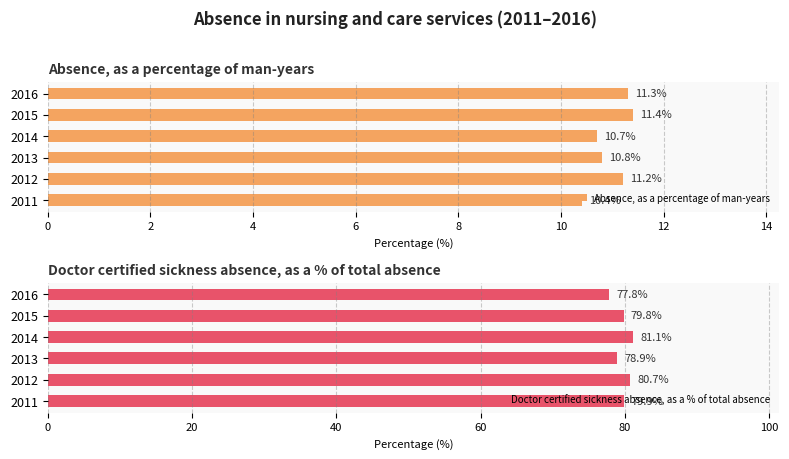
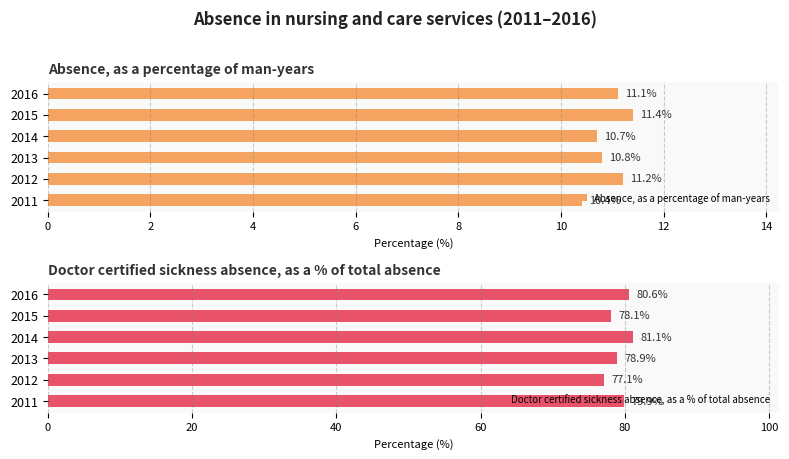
  {
    "Absence, as a percentage of man-years": {
-     "2016": "11.3%",
+     "2016": "11.1%",
      "2015": "11.4%",
      "2014": "10.7%",
      "2013": "10.8%",
      "2012": "11.2%",
      "2011": "10.4%"
    },
    "Doctor certified sickness absence, as a % of total absence": {
-     "2016": "77.8%",
-     "2015": "79.8%",
+     "2016": "80.6%",
+     "2015": "78.1%",
      "2014": "81.1%",
      "2013": "78.9%",
-     "2012": "80.7%",
+     "2012": "77.1%",
      "2011": "79.9%"
    }
  }
